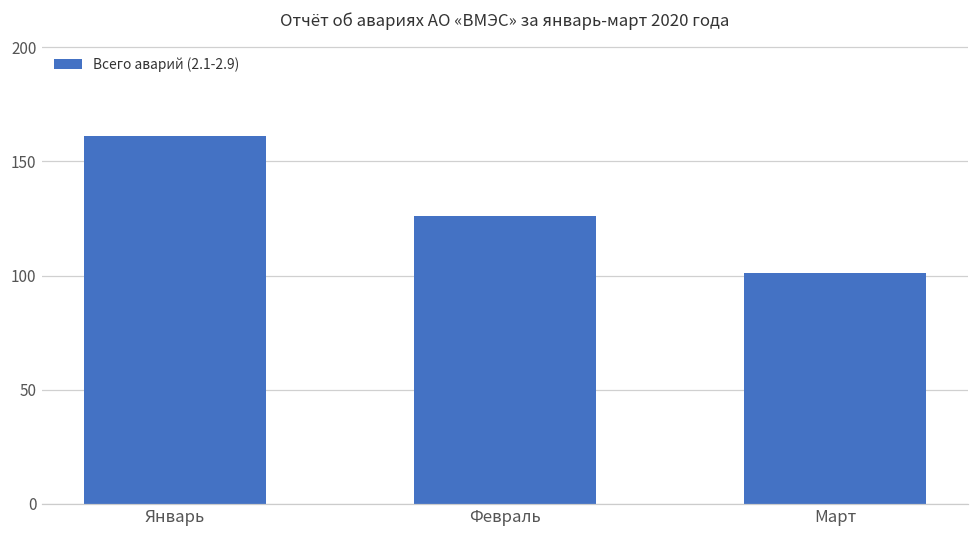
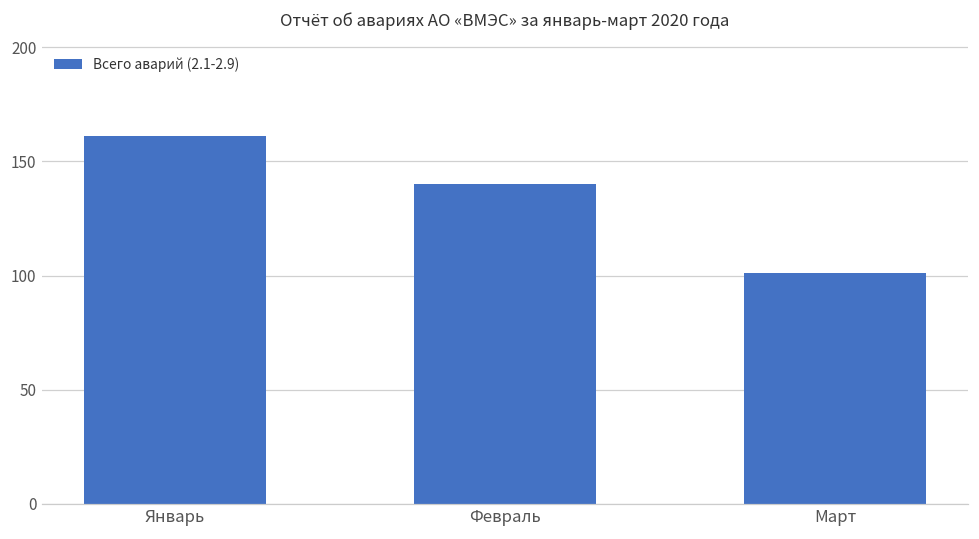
  {
    "Январь": 161,
-   "Февраль": 126,
+   "Февраль": 140,
    "Март": 101
  }
